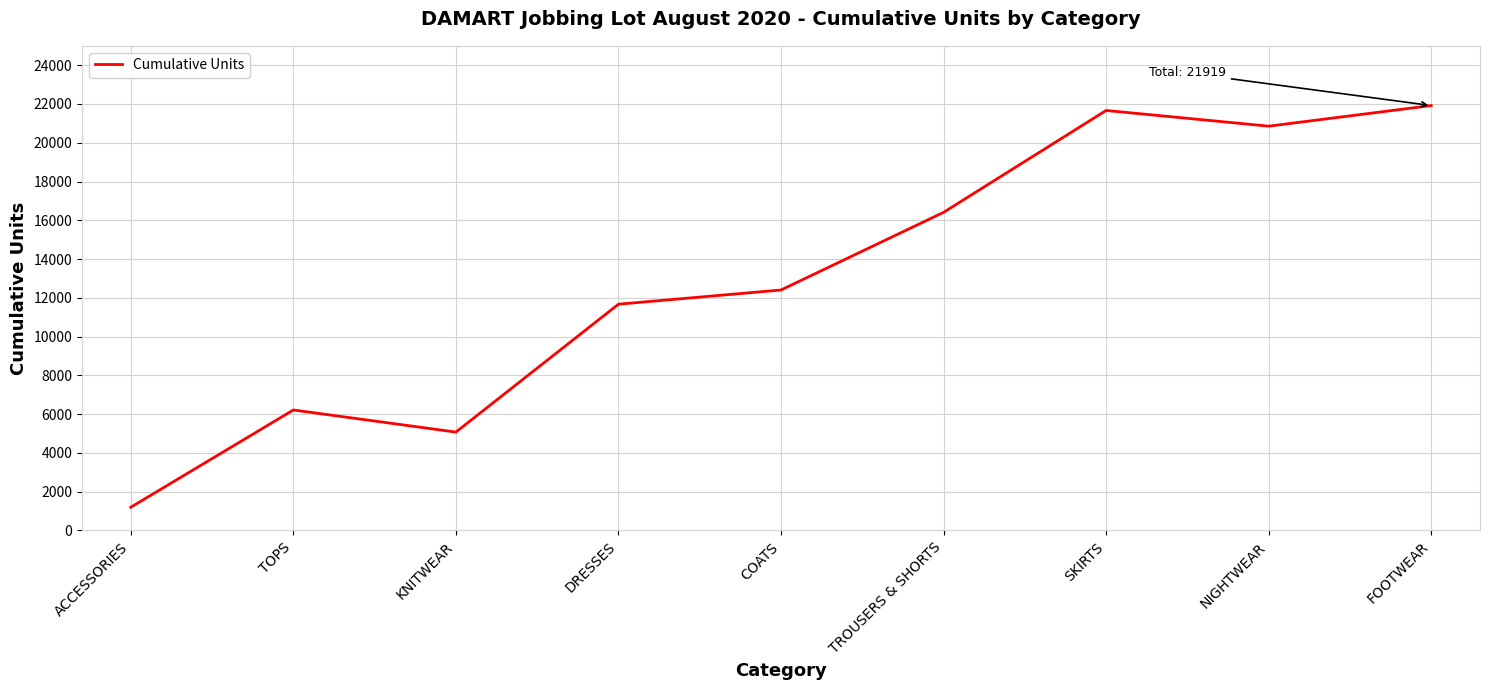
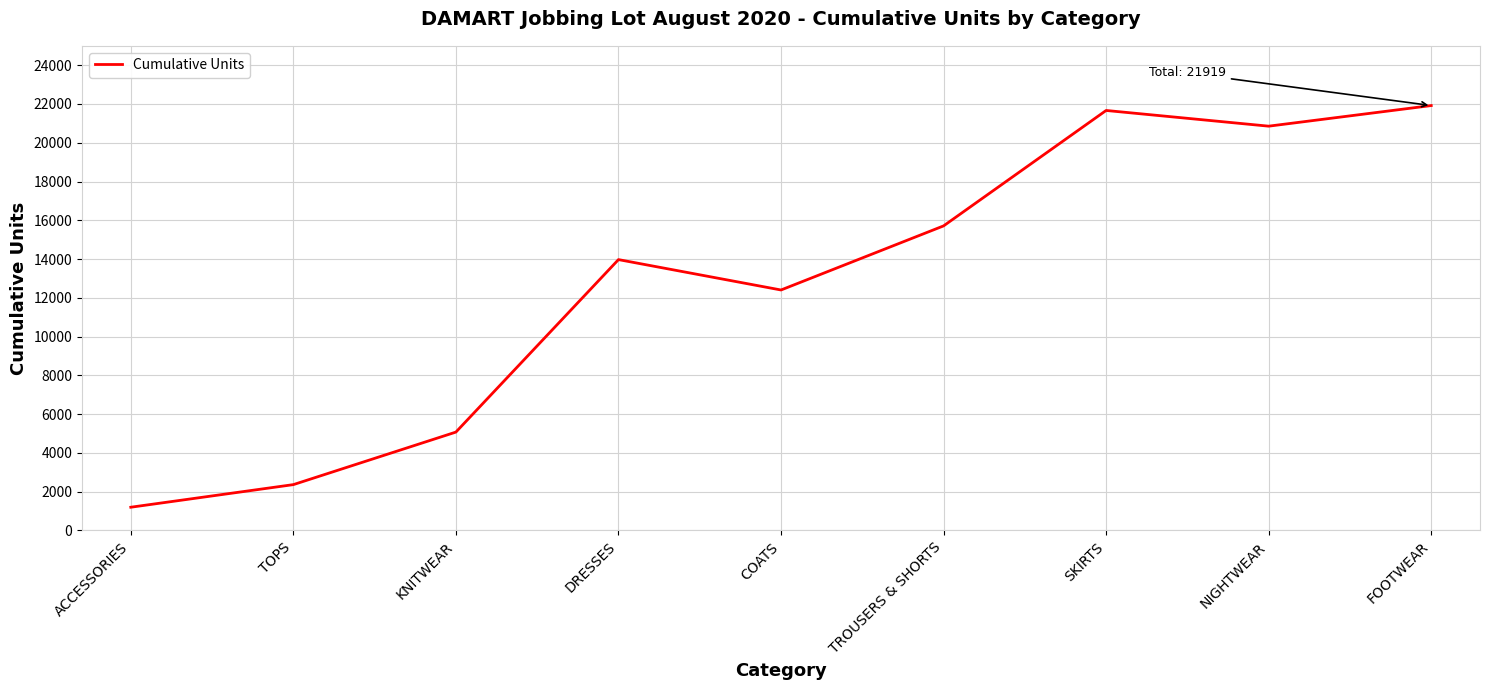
  {
    "ACCESSORIES": 1200,
-   "TOPS": 6200,
+   "TOPS": 2400,
    "KNITWEAR": 5100,
-   "DRESSES": 11700,
+   "DRESSES": 14000,
    "COATS": 12400,
-   "TROUSERS & SHORTS": 16400,
+   "TROUSERS & SHORTS": 15700,
    "SKIRTS": 21700,
    "NIGHTWEAR": 20900
  }
